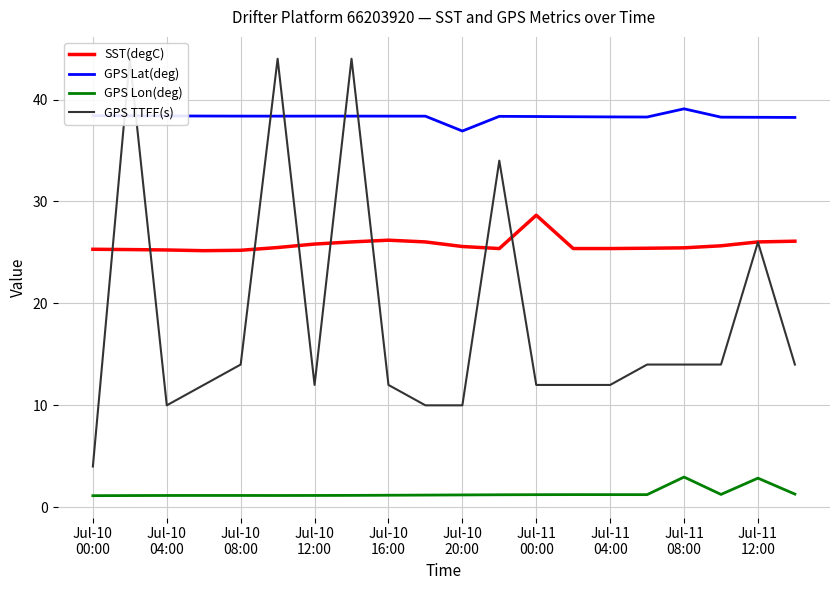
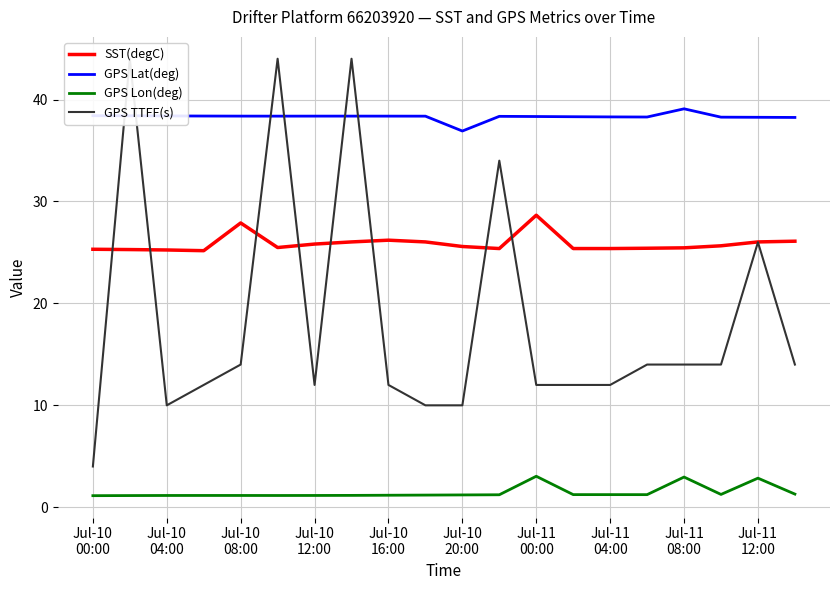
  {
    "SST(degC)": {
      "Jul-10 00:00": 25.3,
      "Jul-10 04:00": 25.2,
-     "Jul-10 08:00": 25.2,
+     "Jul-10 08:00": 27.9,
      "Jul-10 12:00": 25.8,
      "Jul-10 16:00": 26.2,
      "Jul-10 20:00": 25.6,
      "Jul-11 00:00": 28.7,
      "Jul-11 04:00": 25.4,
      "Jul-11 08:00": 25.5
    },
    "GPS Lat(deg)": {
      "Jul-10 08:00": 38.4,
      "Jul-10 12:00": 38.4,
      "Jul-10 16:00": 38.4,
      "Jul-10 20:00": 36.9,
      "Jul-11 00:00": 38.3,
      "Jul-11 04:00": 38.3,
      "Jul-11 08:00": 39.1,
      "Jul-11 12:00": 38.3
    },
    "GPS Lon(deg)": {
      "Jul-10 00:00": 1.1,
      "Jul-10 04:00": 1.2,
      "Jul-10 08:00": 1.2,
      "Jul-10 12:00": 1.2,
      "Jul-10 16:00": 1.2,
      "Jul-10 20:00": 1.2,
-     "Jul-11 00:00": 1.2,
+     "Jul-11 00:00": 3.0,
      "Jul-11 04:00": 1.2,
      "Jul-11 08:00": 3.0,
      "Jul-11 12:00": 2.9
    },
    "GPS TTFF(s)": {
      "Jul-10 00:00": 4.0,
      "Jul-10 04:00": 10.0,
      "Jul-10 08:00": 14.0,
      "Jul-10 12:00": 12.0,
      "Jul-10 16:00": 12.0,
      "Jul-10 20:00": 10.0,
      "Jul-11 00:00": 12.0,
      "Jul-11 04:00": 12.0,
      "Jul-11 08:00": 14.0
    }
  }
